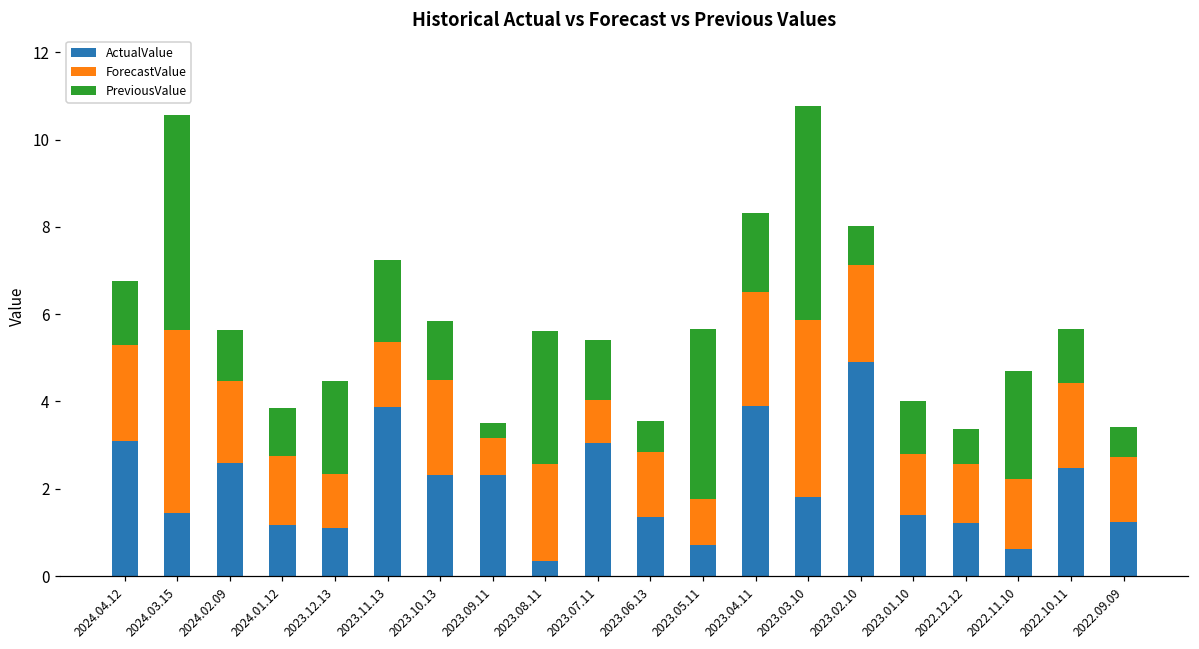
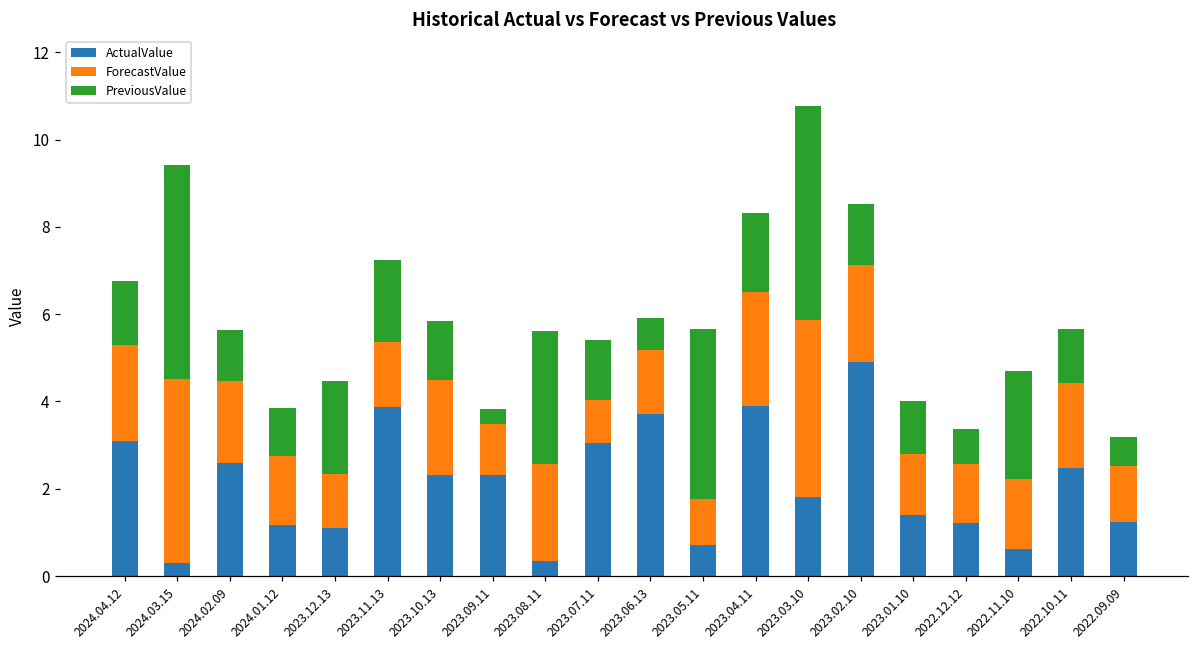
  {
    "ActualValue": {
      "2024.04.12": 3.1,
-     "2024.03.15": 1.5,
+     "2024.03.15": 0.3,
      "2024.02.09": 2.6,
      "2024.01.12": 1.2,
      "2023.12.13": 1.1,
      "2023.11.13": 3.9,
      "2023.10.13": 2.3,
      "2023.09.11": 2.3,
      "2023.08.11": 0.3,
      "2023.07.11": 3.1,
-     "2023.06.13": 1.4,
+     "2023.06.13": 3.7,
      "2023.05.11": 0.7,
      "2023.04.11": 3.9,
      "2023.03.10": 1.8,
      "2023.02.10": 4.9,
      "2023.01.10": 1.4,
      "2022.12.12": 1.2,
      "2022.11.10": 0.6,
      "2022.10.11": 2.5,
      "2022.09.09": 1.3
    },
    "ForecastValue": {
      "2024.04.12": 2.2,
      "2024.03.15": 4.2,
      "2024.02.09": 1.9,
      "2024.01.12": 1.6,
      "2023.12.13": 1.3,
      "2023.11.13": 1.5,
      "2023.10.13": 2.2,
-     "2023.09.11": 0.8,
+     "2023.09.11": 1.2,
      "2023.08.11": 2.2,
      "2023.07.11": 1.0,
      "2023.06.13": 1.5,
      "2023.05.11": 1.0,
      "2023.04.11": 2.6,
      "2023.03.10": 4.1,
      "2023.02.10": 2.2,
      "2023.01.10": 1.4,
      "2022.12.12": 1.3,
      "2022.11.10": 1.6,
      "2022.10.11": 1.9,
-     "2022.09.09": 1.5
+     "2022.09.09": 1.3
    },
    "PreviousValue": {
      "2024.04.12": 1.5,
      "2024.03.15": 4.9,
      "2024.02.09": 1.2,
      "2024.01.12": 1.1,
      "2023.12.13": 2.1,
      "2023.11.13": 1.9,
      "2023.10.13": 1.4,
      "2023.09.11": 0.3,
      "2023.08.11": 3.1,
      "2023.07.11": 1.4,
      "2023.06.13": 0.7,
      "2023.05.11": 3.9,
      "2023.04.11": 1.8,
      "2023.03.10": 4.9,
-     "2023.02.10": 0.9,
+     "2023.02.10": 1.4,
      "2023.01.10": 1.2,
      "2022.12.12": 0.8,
      "2022.11.10": 2.5,
      "2022.10.11": 1.3,
      "2022.09.09": 0.7
    }
  }
